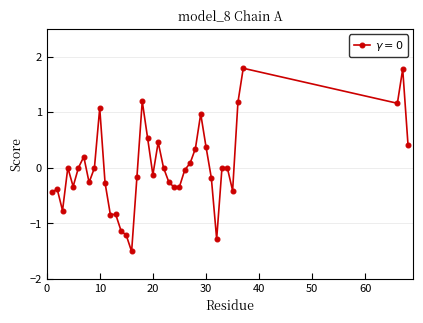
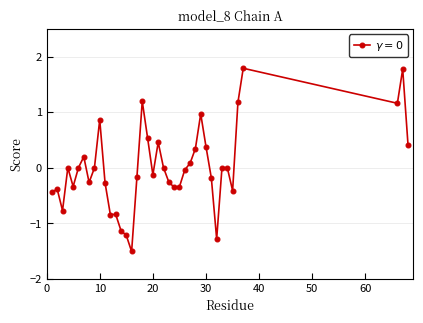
  {
-   "10": 1.1,
+   "10": 0.9,
    "20": -0.1,
    "30": 0.4
  }
